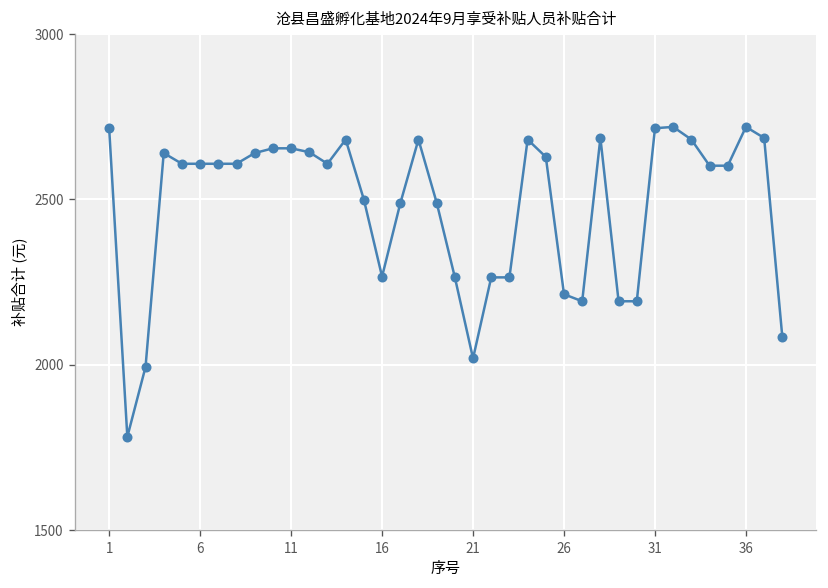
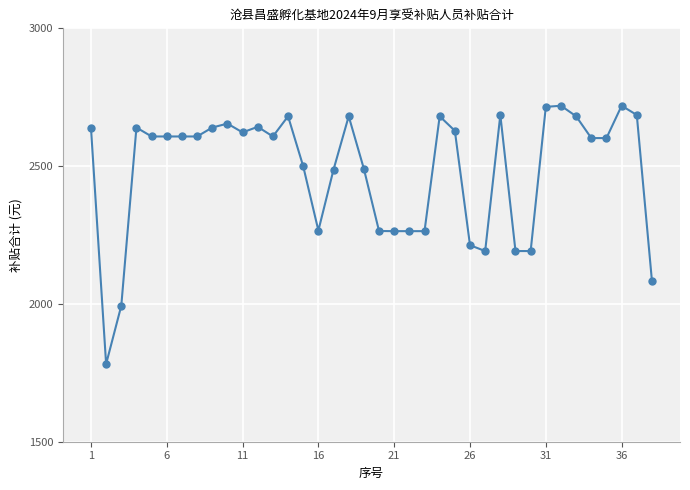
  {
-   "1": 2720,
+   "1": 2640,
    "6": 2610,
-   "11": 2650,
+   "11": 2620,
    "16": 2270,
-   "21": 2020,
+   "21": 2260,
    "26": 2210,
    "31": 2720,
    "36": 2720
  }
